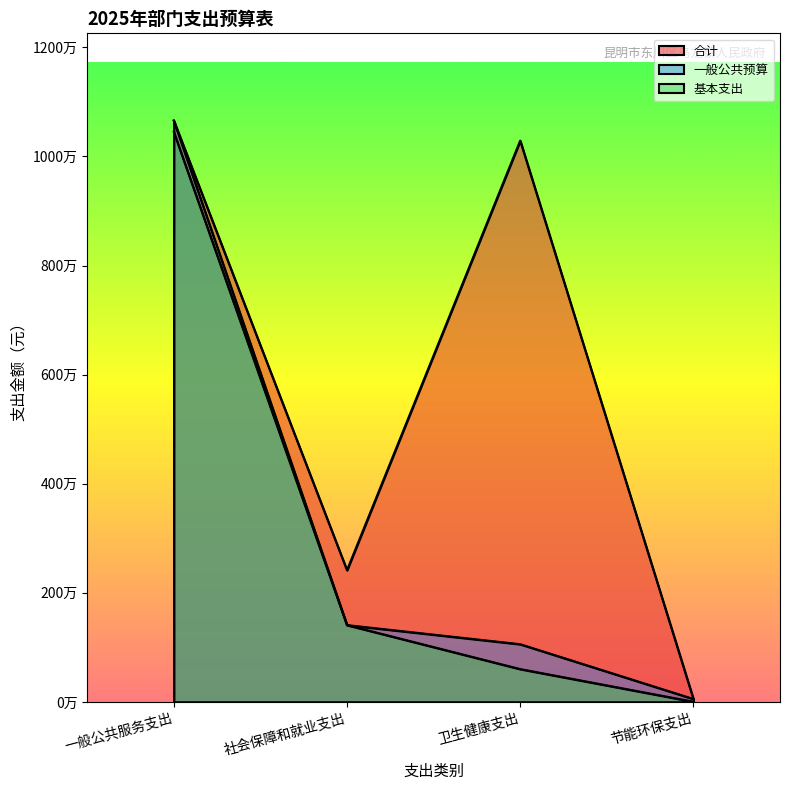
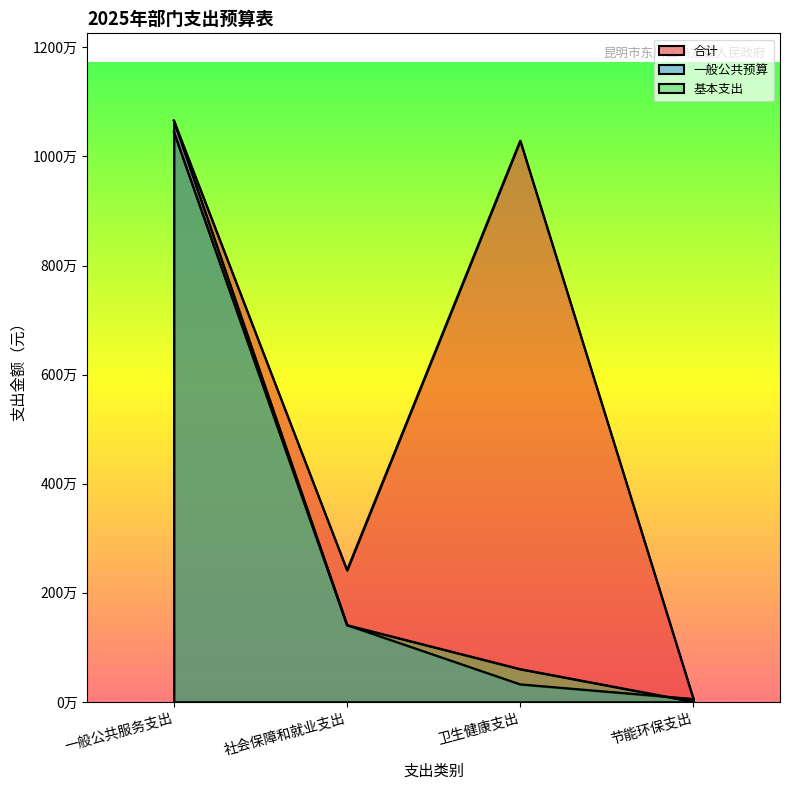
  {
    "合计": {
      "社会保障和就业支出": "240万",
      "卫生健康支出": "1030万"
    },
    "一般公共预算": {
-     "卫生健康支出": "110万"
+     "卫生健康支出": "30万"
    },
    "基本支出": {
      "一般公共服务支出": "1050万",
      "卫生健康支出": "60万",
      "节能环保支出": "0万"
    }
  }
